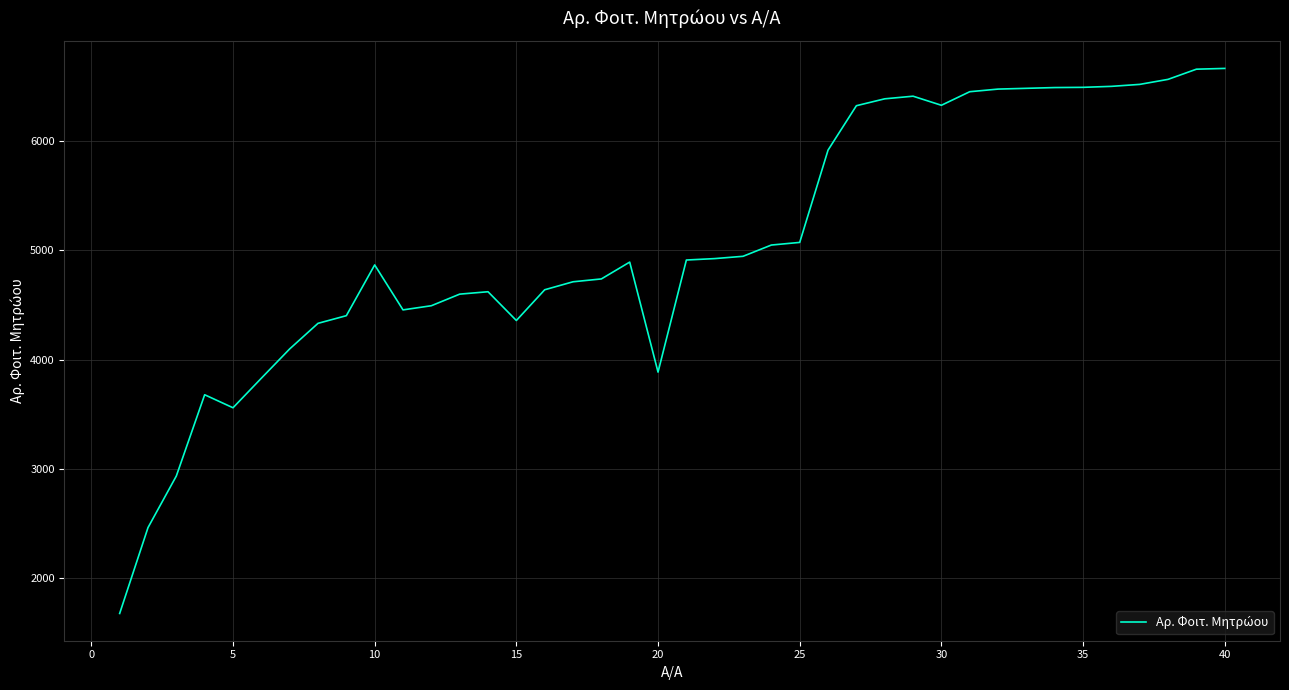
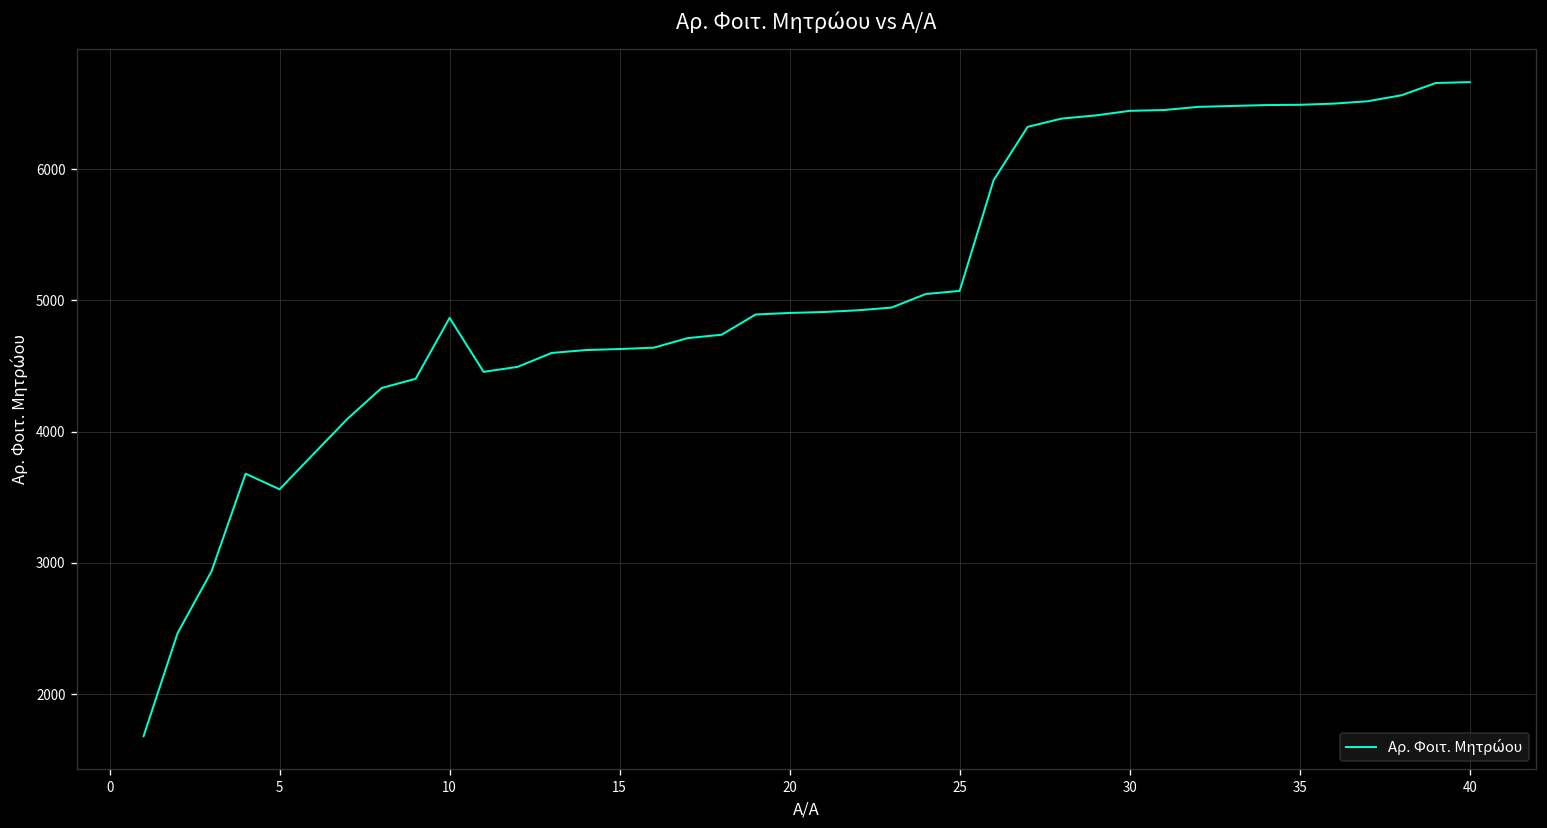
  {
    "5": 3560,
    "10": 4870,
-   "15": 4360,
-   "20": 3890,
+   "15": 4630,
+   "20": 4900,
    "25": 5070,
-   "30": 6330,
+   "30": 6440,
    "35": 6490,
    "40": 6660
  }
